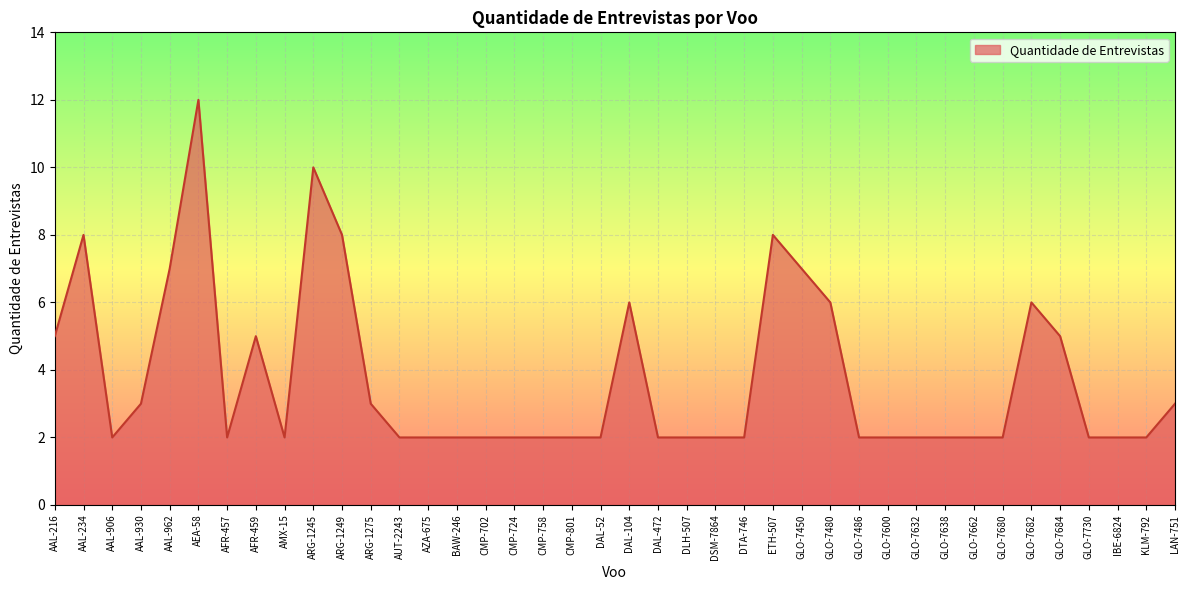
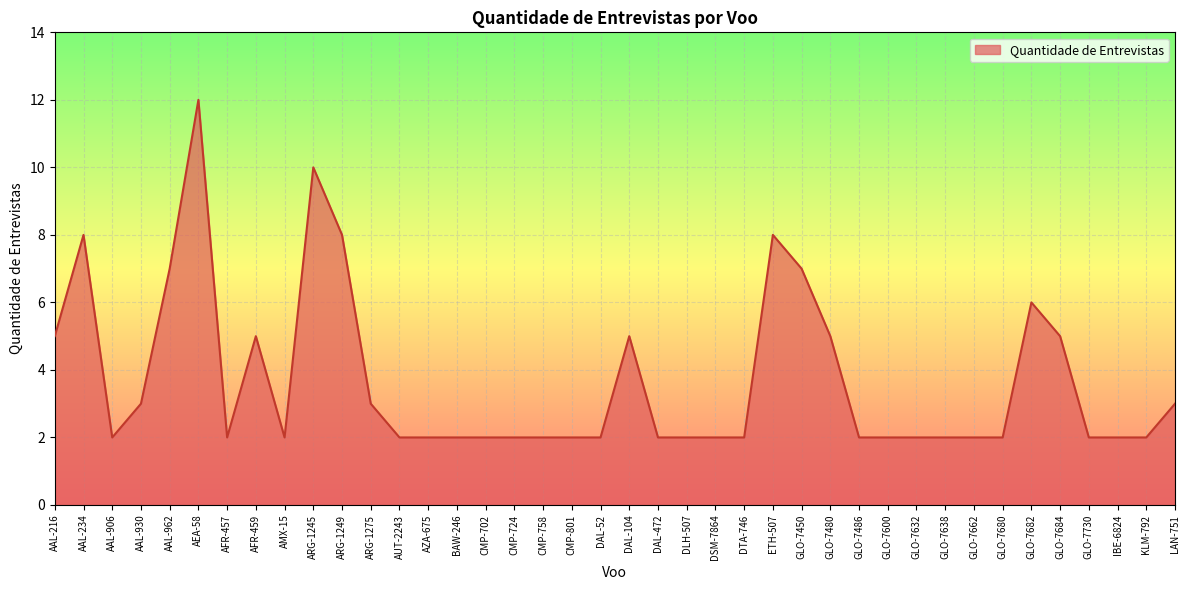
  {
    "AAL-216": 5,
    "AAL-234": 8,
    "AAL-906": 2,
    "AAL-930": 3,
    "AAL-962": 7,
    "AEA-58": 12,
    "AFR-457": 2,
    "AFR-459": 5,
    "AMX-15": 2,
    "ARG-1245": 10,
    "ARG-1249": 8,
    "ARG-1275": 3,
    "AUT-2243": 2,
    "AZA-675": 2,
    "BAW-246": 2,
    "CMP-702": 2,
    "CMP-724": 2,
    "CMP-758": 2,
    "CMP-801": 2,
    "DAL-52": 2,
-   "DAL-104": 6,
+   "DAL-104": 5,
    "DAL-472": 2,
    "DLH-507": 2,
    "DSM-7864": 2,
    "DTA-746": 2,
    "ETH-507": 8,
    "GLO-7450": 7,
-   "GLO-7480": 6,
+   "GLO-7480": 5,
    "GLO-7486": 2,
    "GLO-7600": 2,
    "GLO-7632": 2,
    "GLO-7638": 2,
    "GLO-7662": 2,
    "GLO-7680": 2,
    "GLO-7682": 6,
    "GLO-7684": 5,
    "GLO-7730": 2,
    "IBE-6824": 2,
    "KLM-792": 2,
    "LAN-751": 3
  }
